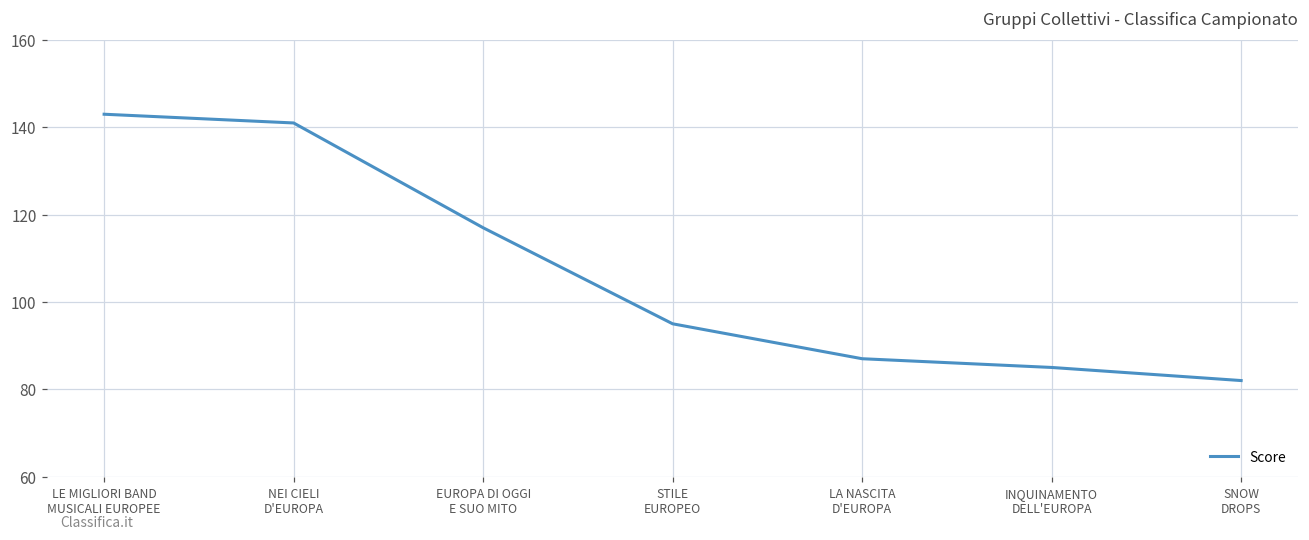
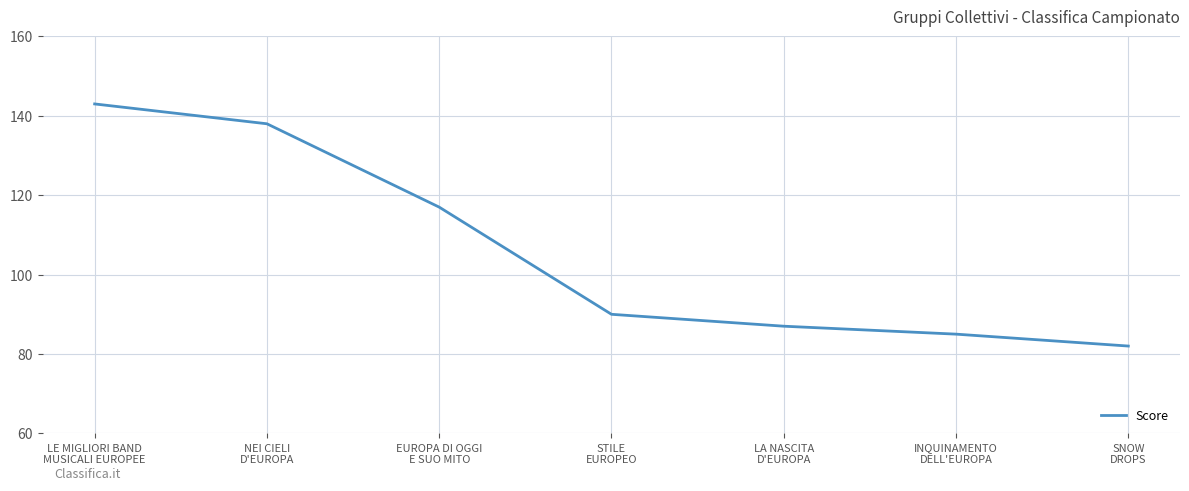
  {
    "LE MIGLIORI BAND MUSICALI EUROPEE": 143,
-   "NEI CIELI D'EUROPA": 141,
+   "NEI CIELI D'EUROPA": 138,
    "EUROPA DI OGGI E SUO MITO": 117,
-   "STILE EUROPEO": 95,
+   "STILE EUROPEO": 90,
    "LA NASCITA D'EUROPA": 87,
    "INQUINAMENTO DELL'EUROPA": 85,
    "SNOW DROPS": 82
  }
